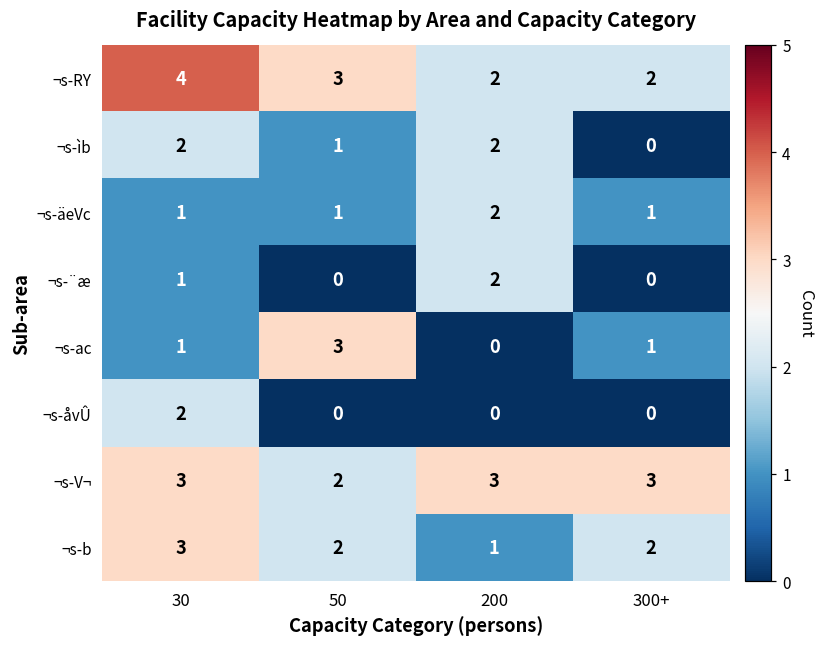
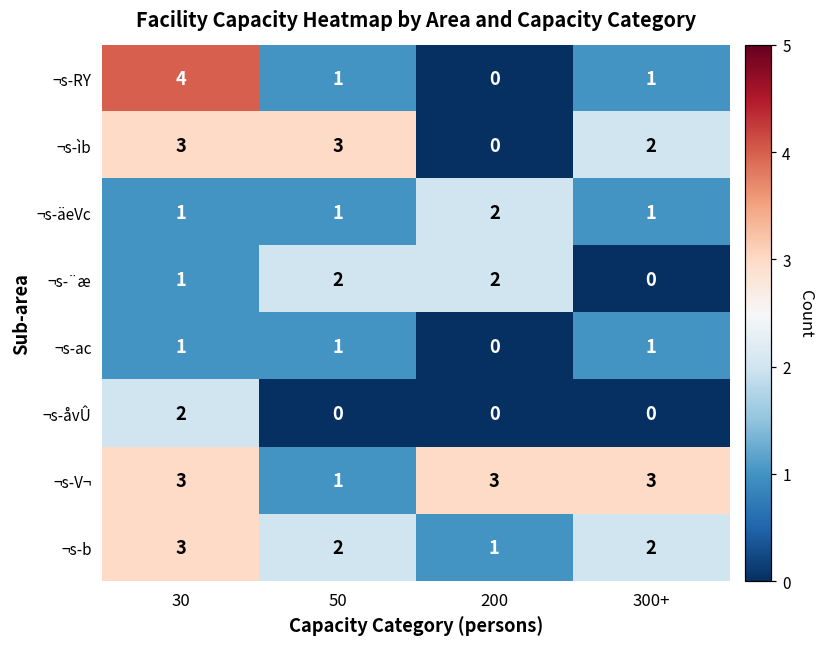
  {
    "¬s-RY": {
      "30": 4,
-     "50": 3,
-     "200": 2,
-     "300+": 2
+     "50": 1,
+     "200": 0,
+     "300+": 1
    },
    "¬s-ìb": {
-     "30": 2,
-     "50": 1,
-     "200": 2,
-     "300+": 0
+     "30": 3,
+     "50": 3,
+     "200": 0,
+     "300+": 2
    },
    "¬s-äeVc": {
      "30": 1,
      "50": 1,
      "200": 2,
      "300+": 1
    },
    "¬s-¨æ": {
      "30": 1,
-     "50": 0,
+     "50": 2,
      "200": 2,
      "300+": 0
    },
    "¬s-ac": {
      "30": 1,
-     "50": 3,
+     "50": 1,
      "200": 0,
      "300+": 1
    },
    "¬s-åvÛ": {
      "30": 2,
      "50": 0,
      "200": 0,
      "300+": 0
    },
    "¬s-V¬": {
      "30": 3,
-     "50": 2,
+     "50": 1,
      "200": 3,
      "300+": 3
    },
    "¬s-b": {
      "30": 3,
      "50": 2,
      "200": 1,
      "300+": 2
    }
  }
